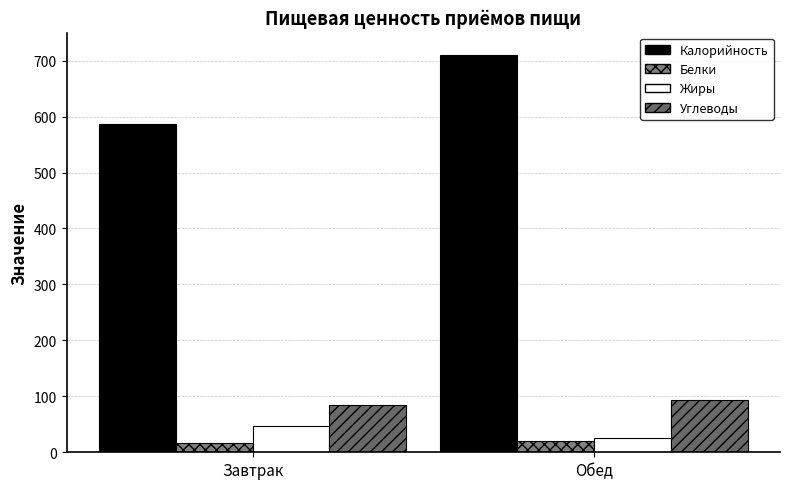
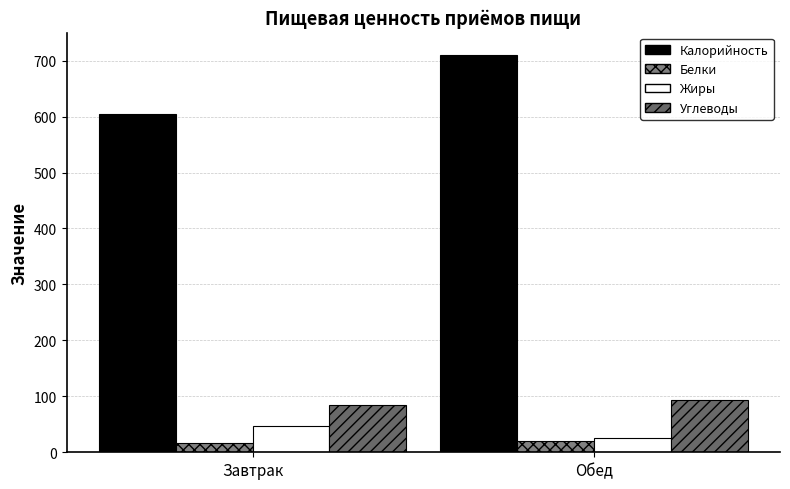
  {
    "Калорийность": {
-     "Завтрак": 590,
+     "Завтрак": 610,
      "Обед": 710
    },
    "Жиры": {
      "Завтрак": 50,
      "Обед": 30
    }
  }
